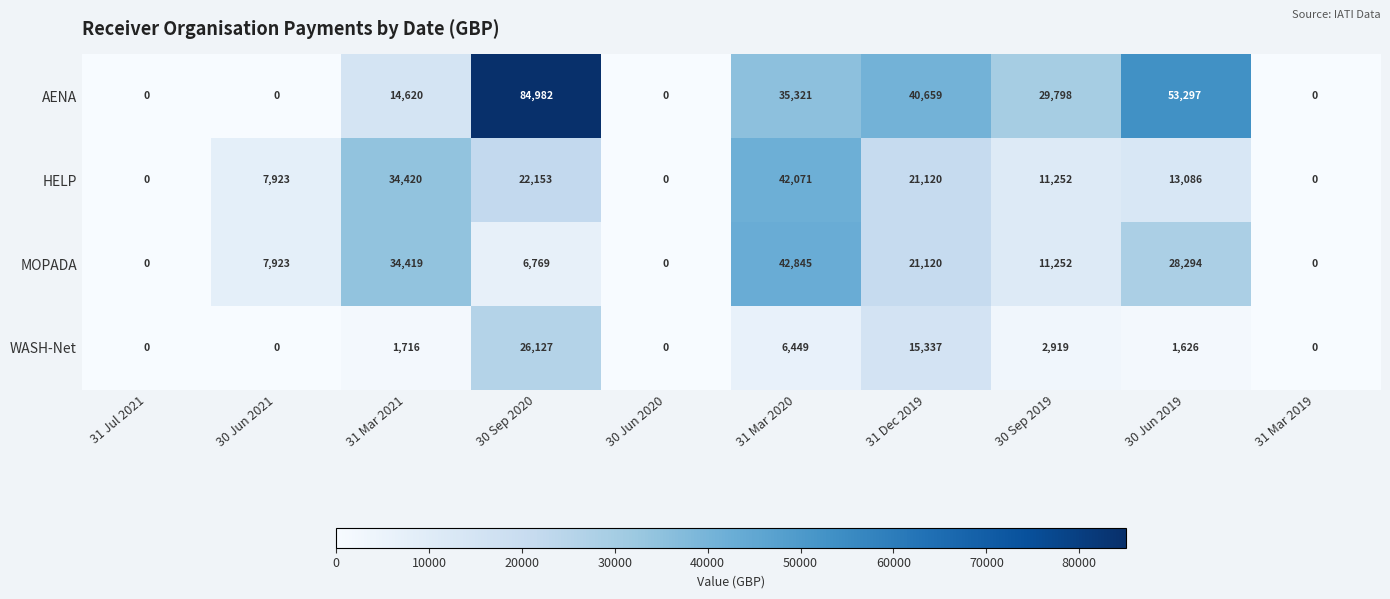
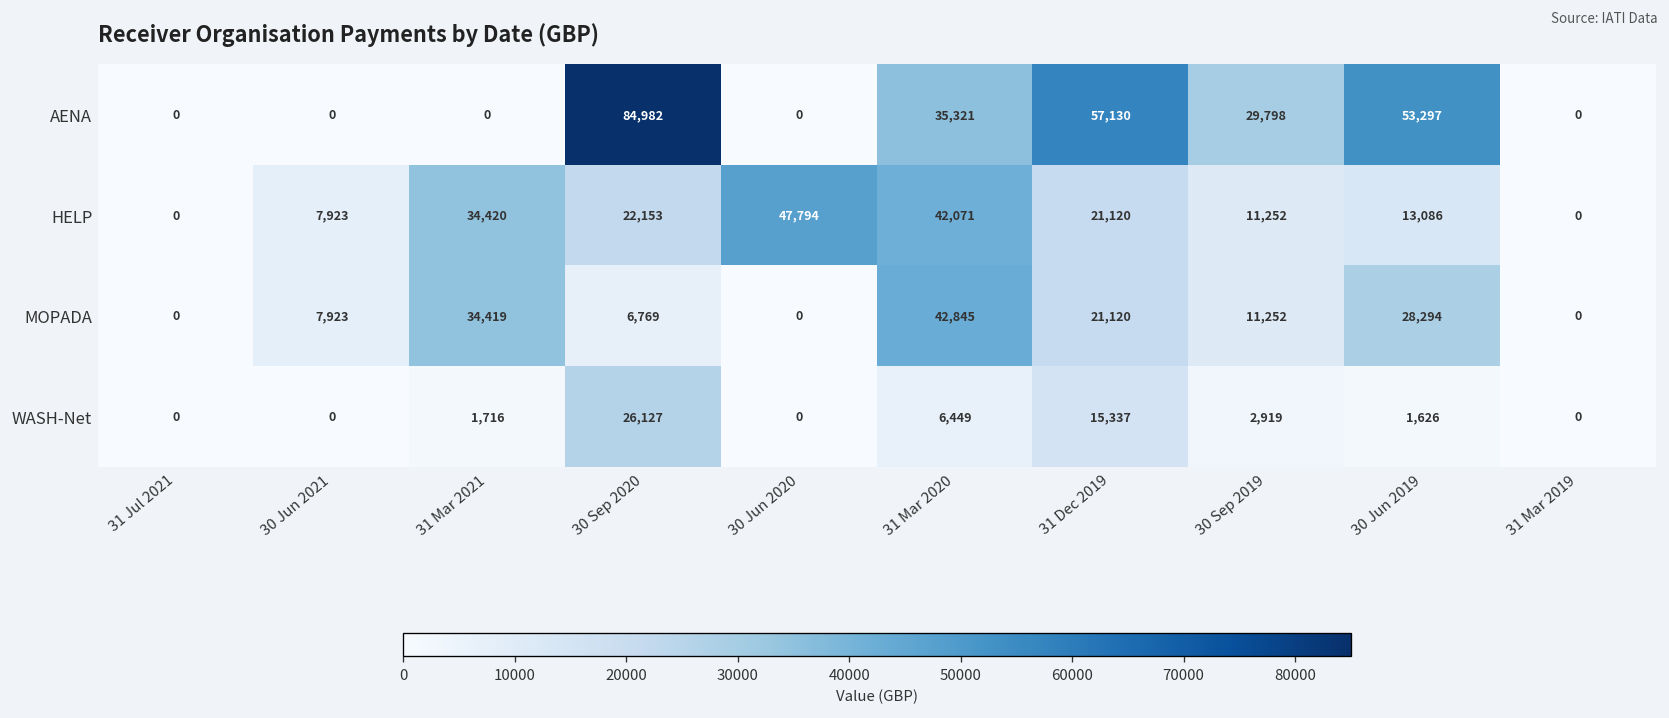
  {
    "AENA": {
      "31 Jul 2021": "0",
      "30 Jun 2021": "0",
-     "31 Mar 2021": "14,620",
+     "31 Mar 2021": "0",
      "30 Sep 2020": "84,982",
      "30 Jun 2020": "0",
      "31 Mar 2020": "35,321",
-     "31 Dec 2019": "40,659",
+     "31 Dec 2019": "57,130",
      "30 Sep 2019": "29,798",
      "30 Jun 2019": "53,297",
      "31 Mar 2019": "0"
    },
    "HELP": {
      "31 Jul 2021": "0",
      "30 Jun 2021": "7,923",
      "31 Mar 2021": "34,420",
      "30 Sep 2020": "22,153",
-     "30 Jun 2020": "0",
+     "30 Jun 2020": "47,794",
      "31 Mar 2020": "42,071",
      "31 Dec 2019": "21,120",
      "30 Sep 2019": "11,252",
      "30 Jun 2019": "13,086",
      "31 Mar 2019": "0"
    },
    "MOPADA": {
      "31 Jul 2021": "0",
      "30 Jun 2021": "7,923",
      "31 Mar 2021": "34,419",
      "30 Sep 2020": "6,769",
      "30 Jun 2020": "0",
      "31 Mar 2020": "42,845",
      "31 Dec 2019": "21,120",
      "30 Sep 2019": "11,252",
      "30 Jun 2019": "28,294",
      "31 Mar 2019": "0"
    },
    "WASH-Net": {
      "31 Jul 2021": "0",
      "30 Jun 2021": "0",
      "31 Mar 2021": "1,716",
      "30 Sep 2020": "26,127",
      "30 Jun 2020": "0",
      "31 Mar 2020": "6,449",
      "31 Dec 2019": "15,337",
      "30 Sep 2019": "2,919",
      "30 Jun 2019": "1,626",
      "31 Mar 2019": "0"
    }
  }
